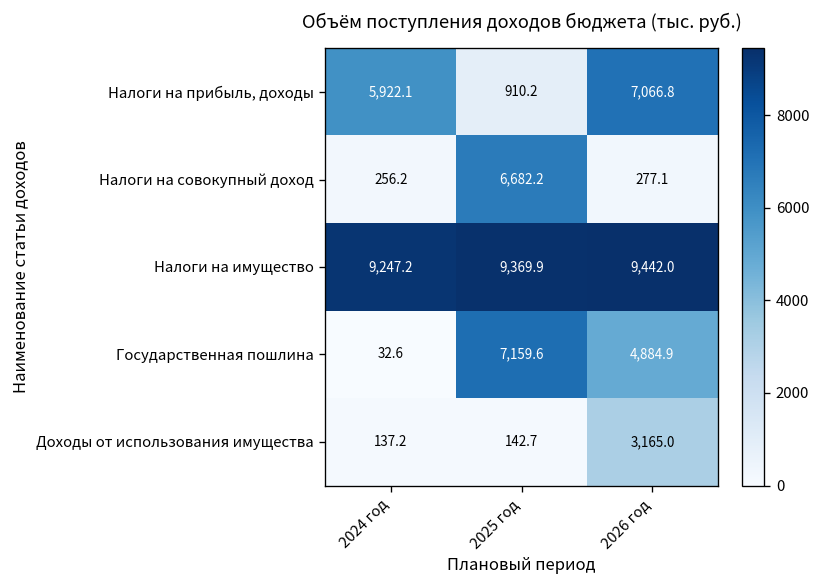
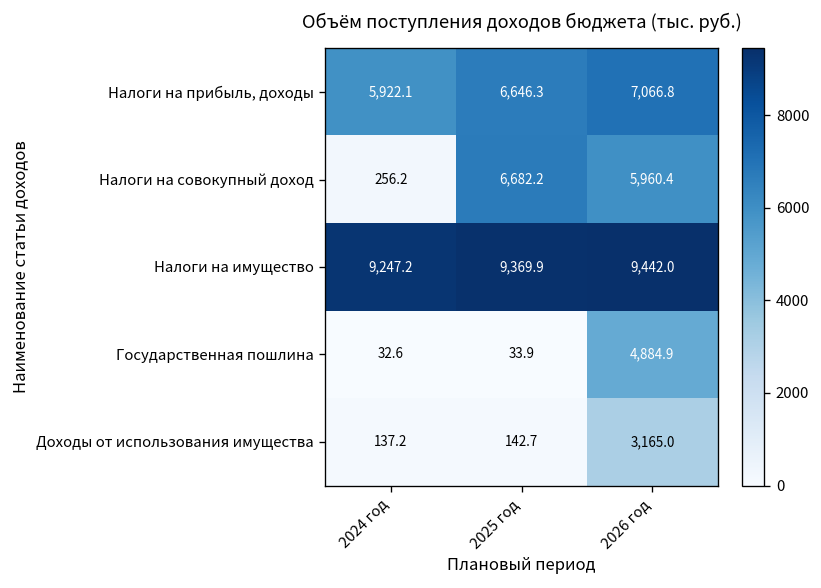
  {
    "Налоги на прибыль, доходы": {
      "2024 год": "5,922.1",
-     "2025 год": "910.2",
+     "2025 год": "6,646.3",
      "2026 год": "7,066.8"
    },
    "Налоги на совокупный доход": {
      "2024 год": "256.2",
      "2025 год": "6,682.2",
-     "2026 год": "277.1"
+     "2026 год": "5,960.4"
    },
    "Налоги на имущество": {
      "2024 год": "9,247.2",
      "2025 год": "9,369.9",
      "2026 год": "9,442.0"
    },
    "Государственная пошлина": {
      "2024 год": "32.6",
-     "2025 год": "7,159.6",
+     "2025 год": "33.9",
      "2026 год": "4,884.9"
    },
    "Доходы от использования имущества": {
      "2024 год": "137.2",
      "2025 год": "142.7",
      "2026 год": "3,165.0"
    }
  }
